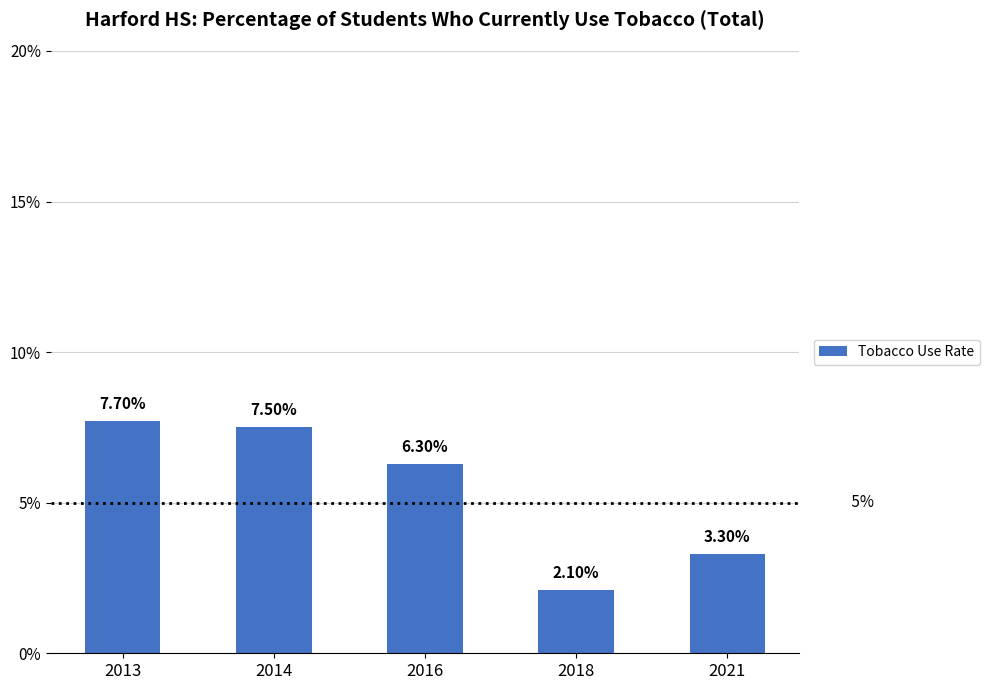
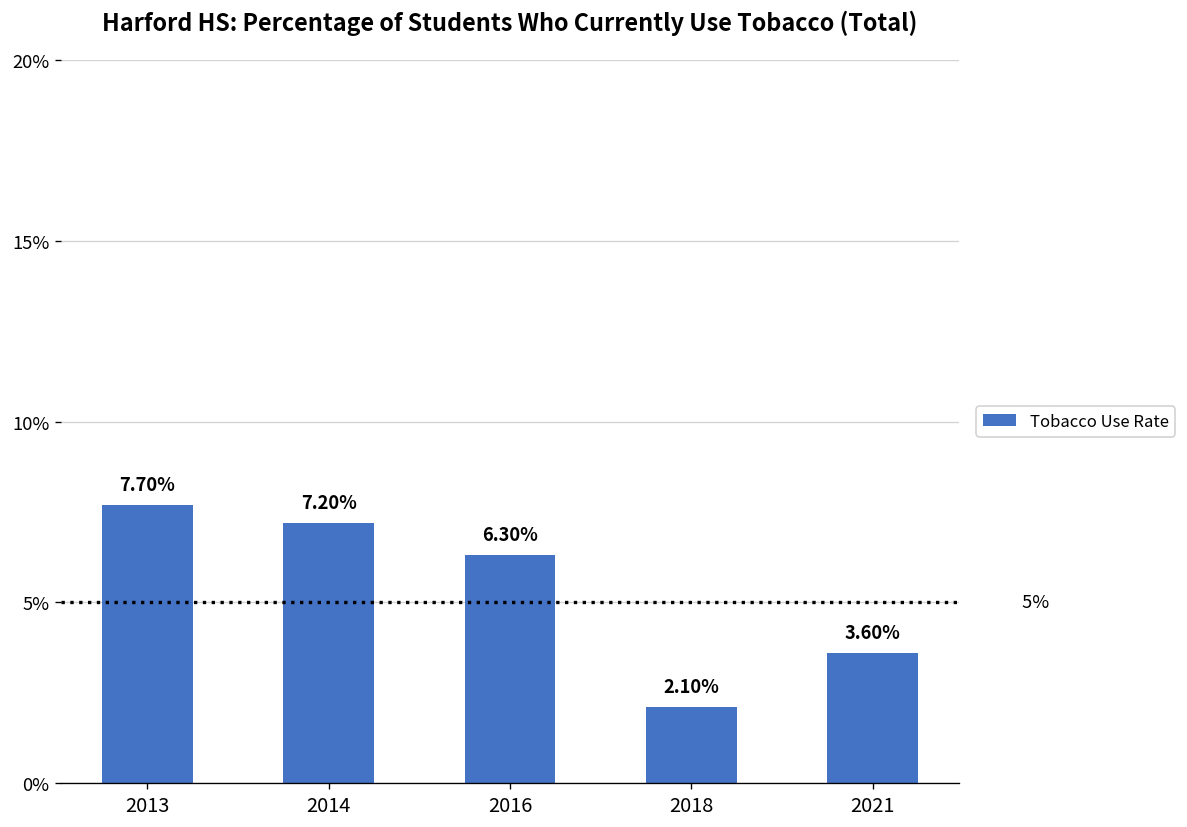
  {
    "2013": "7.70%",
-   "2014": "7.50%",
+   "2014": "7.20%",
    "2016": "6.30%",
    "2018": "2.10%",
-   "2021": "3.30%"
+   "2021": "3.60%"
  }
